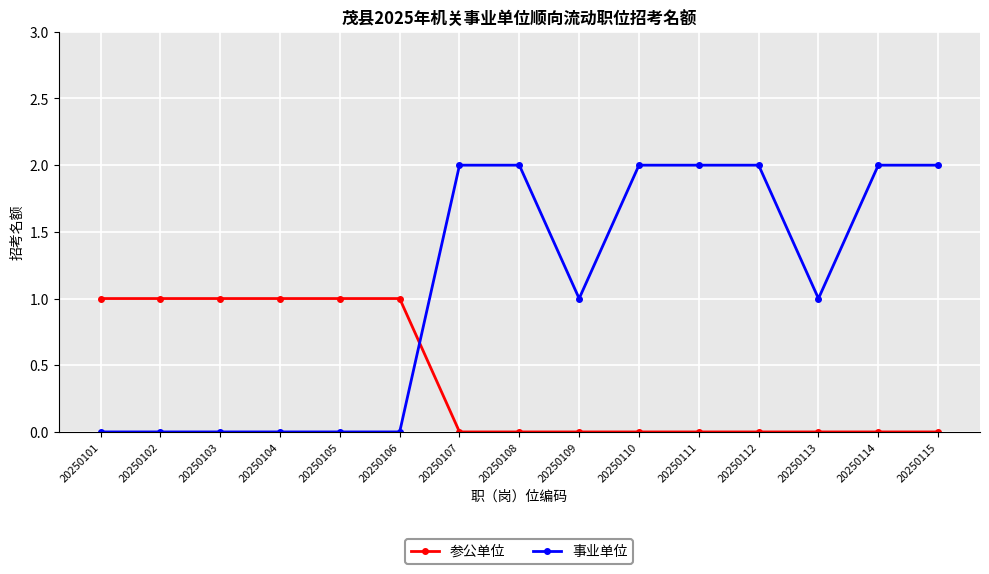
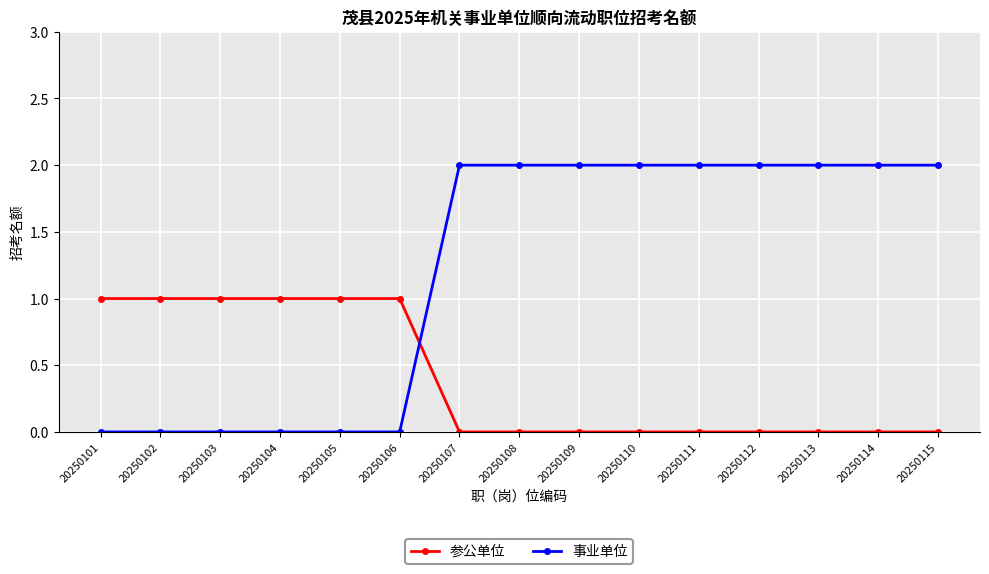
  {
    "参公单位": {
      "20250101": 1,
      "20250102": 1,
      "20250103": 1,
      "20250104": 1,
      "20250105": 1,
      "20250106": 1,
      "20250107": 0,
      "20250108": 0,
      "20250109": 0,
      "20250110": 0,
      "20250111": 0,
      "20250112": 0,
      "20250113": 0,
      "20250114": 0,
      "20250115": 0
    },
    "事业单位": {
      "20250101": 0,
      "20250102": 0,
      "20250103": 0,
      "20250104": 0,
      "20250105": 0,
      "20250106": 0,
      "20250107": 2,
      "20250108": 2,
-     "20250109": 1,
+     "20250109": 2,
      "20250110": 2,
      "20250111": 2,
      "20250112": 2,
-     "20250113": 1,
+     "20250113": 2,
      "20250114": 2,
      "20250115": 2
    }
  }
